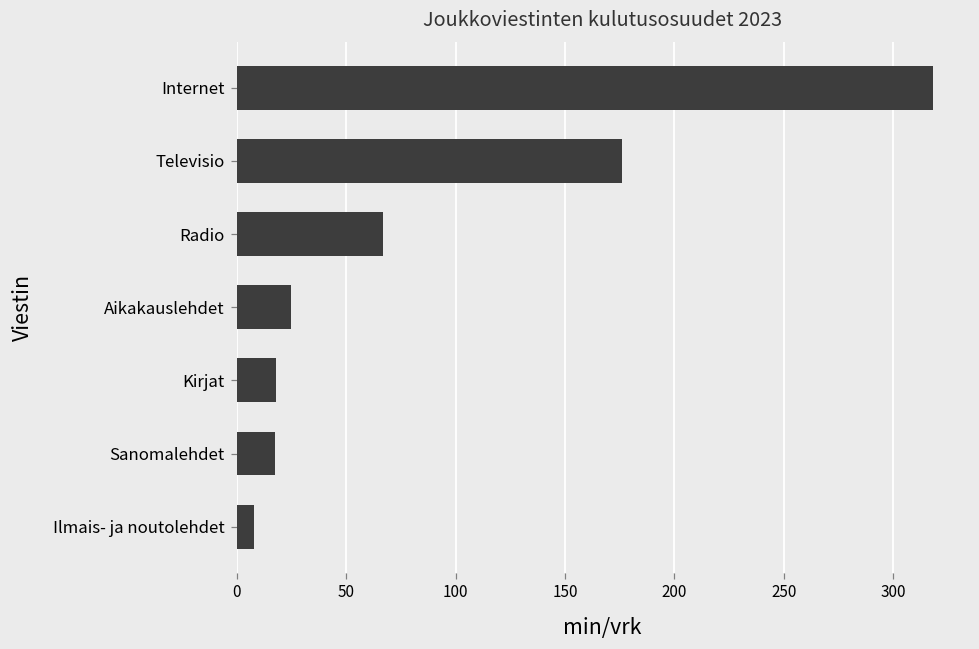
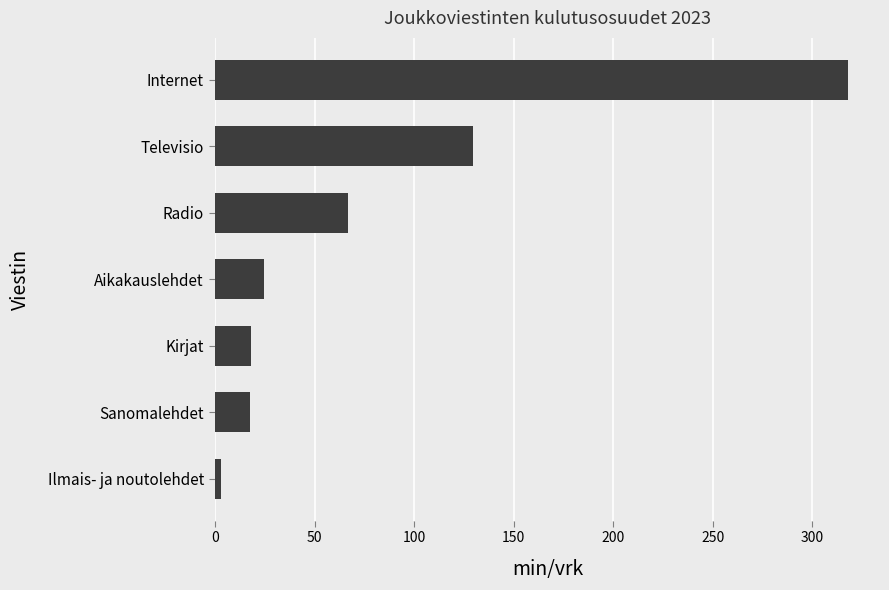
  {
    "Internet": 318,
-   "Televisio": 176,
+   "Televisio": 129,
    "Radio": 67,
    "Aikakauslehdet": 25,
    "Kirjat": 18,
    "Sanomalehdet": 18,
-   "Ilmais- ja noutolehdet": 8
+   "Ilmais- ja noutolehdet": 3
  }
